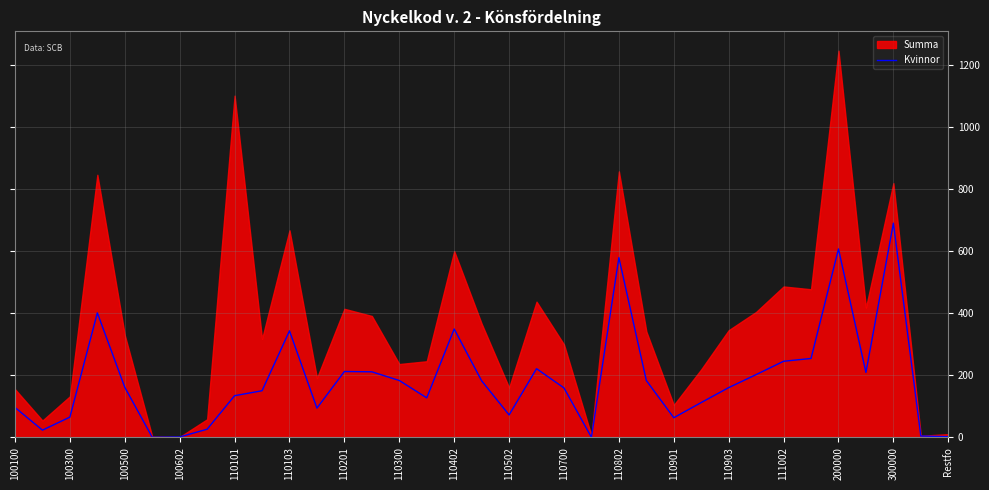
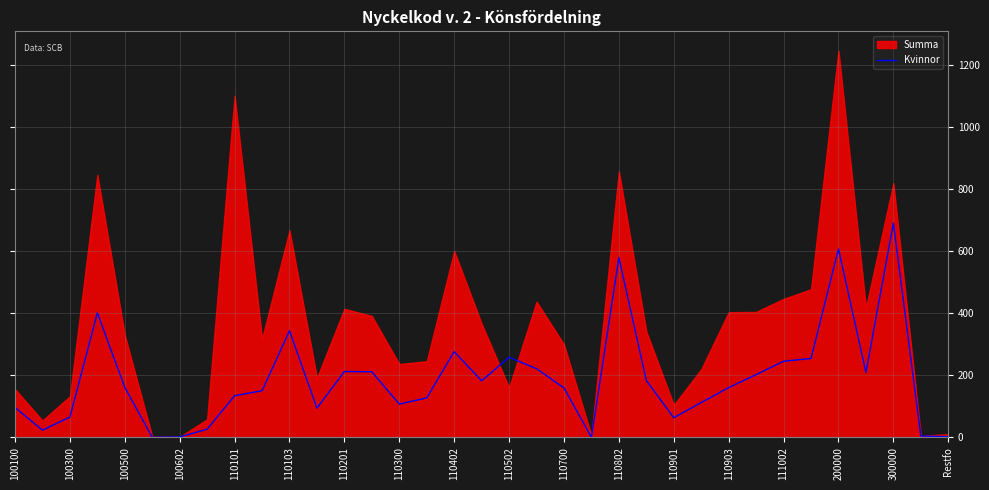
  {
    "Kvinnor": {
      "100100": 100,
      "100300": 70,
      "100500": 160,
      "110101": 130,
      "110103": 340,
      "110201": 210,
-     "110300": 180,
-     "110402": 350,
-     "110502": 70,
+     "110300": 110,
+     "110402": 280,
+     "110502": 260,
      "110700": 160,
      "110802": 580,
      "110901": 60,
      "110903": 160,
      "111002": 250,
      "200000": 610,
      "300000": 690
    },
    "Summa": {
      "100100": 160,
      "100300": 130,
      "100500": 330,
      "110101": 1100,
      "110103": 670,
      "110201": 410,
      "110300": 240,
      "110402": 600,
      "110502": 160,
      "110700": 300,
      "110802": 860,
      "110901": 100,
-     "110903": 350,
-     "111002": 490,
+     "110903": 400,
+     "111002": 450,
      "200000": 1250,
      "300000": 820
    }
  }
